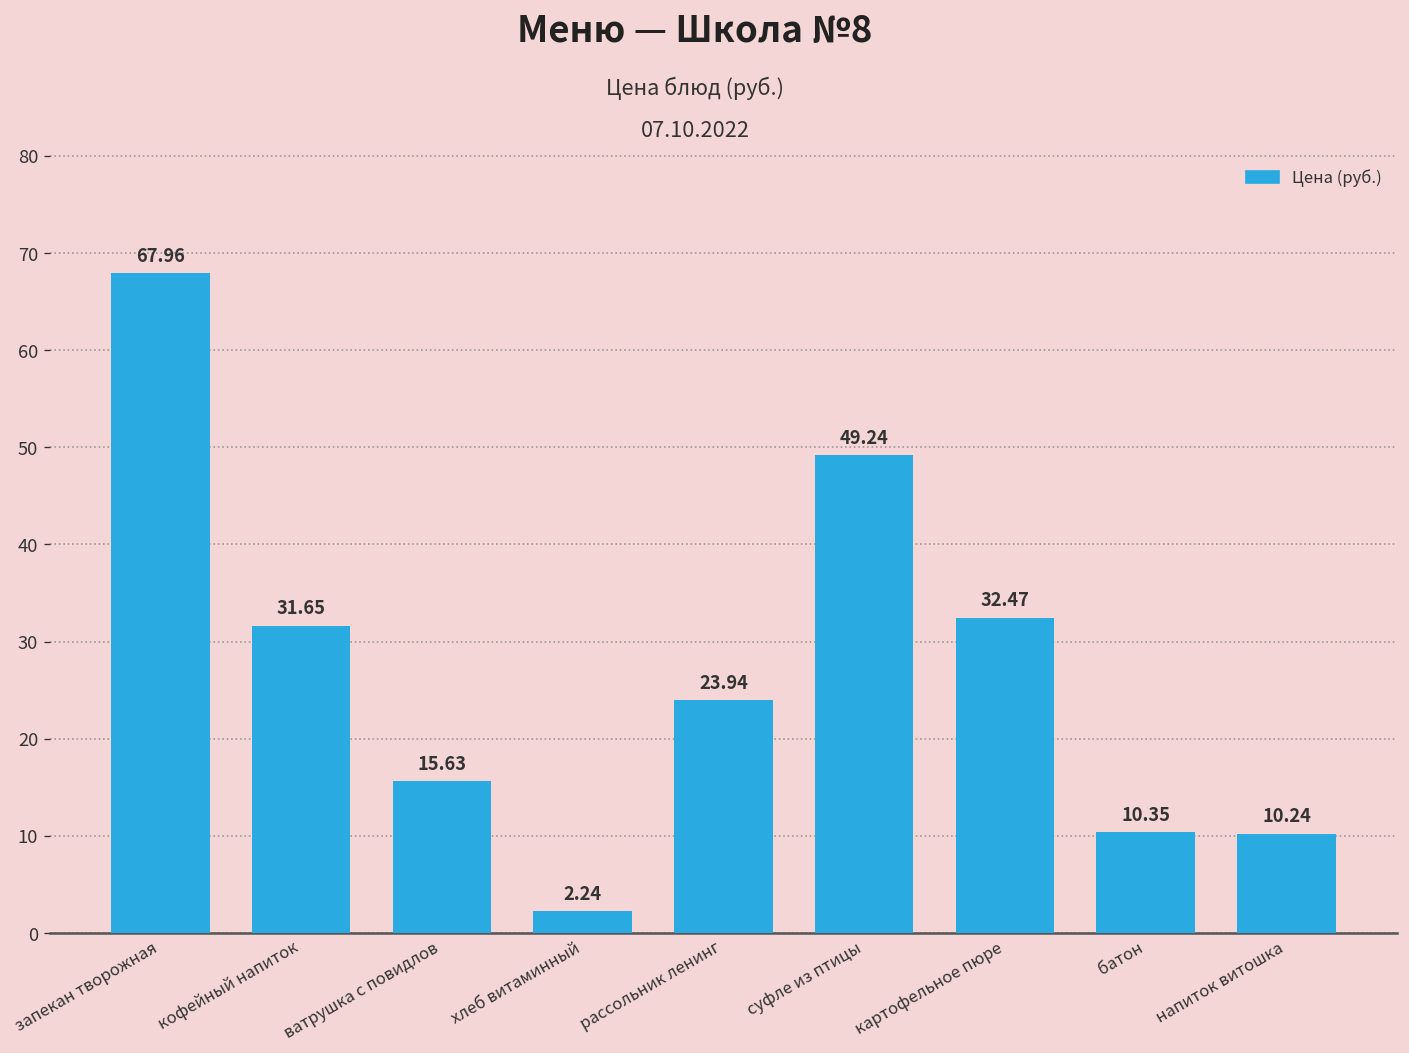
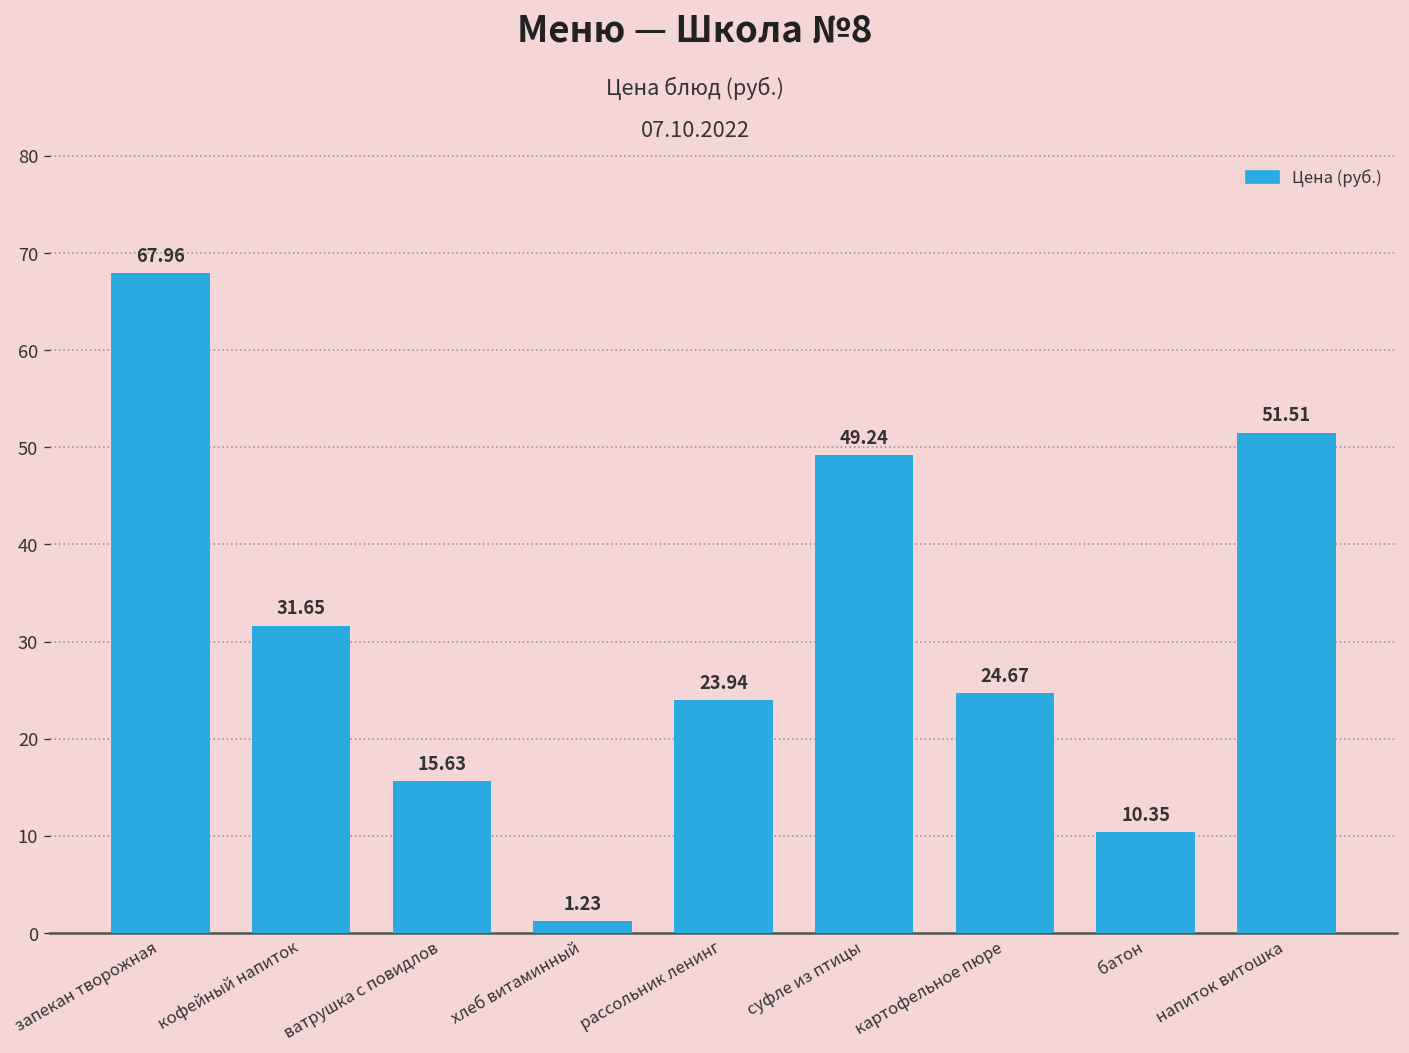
  {
    "запекан творожная": 67.96,
    "кофейный напиток": 31.65,
    "ватрушка с повидлов": 15.63,
-   "хлеб витаминный": 2.24,
+   "хлеб витаминный": 1.23,
    "рассольник ленинг": 23.94,
    "суфле из птицы": 49.24,
-   "картофельное пюре": 32.47,
+   "картофельное пюре": 24.67,
    "батон": 10.35,
-   "напиток витошка": 10.24
+   "напиток витошка": 51.51
  }
